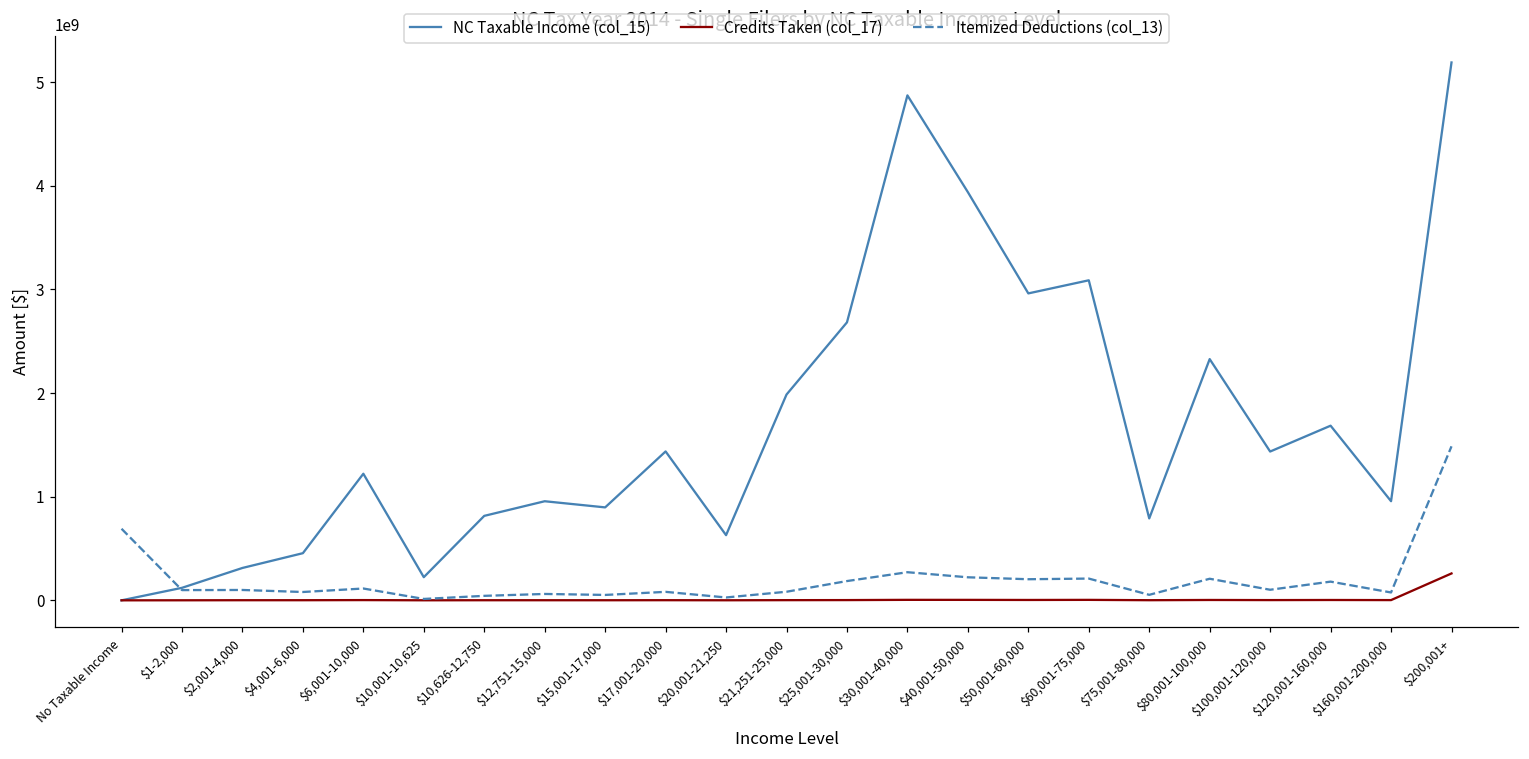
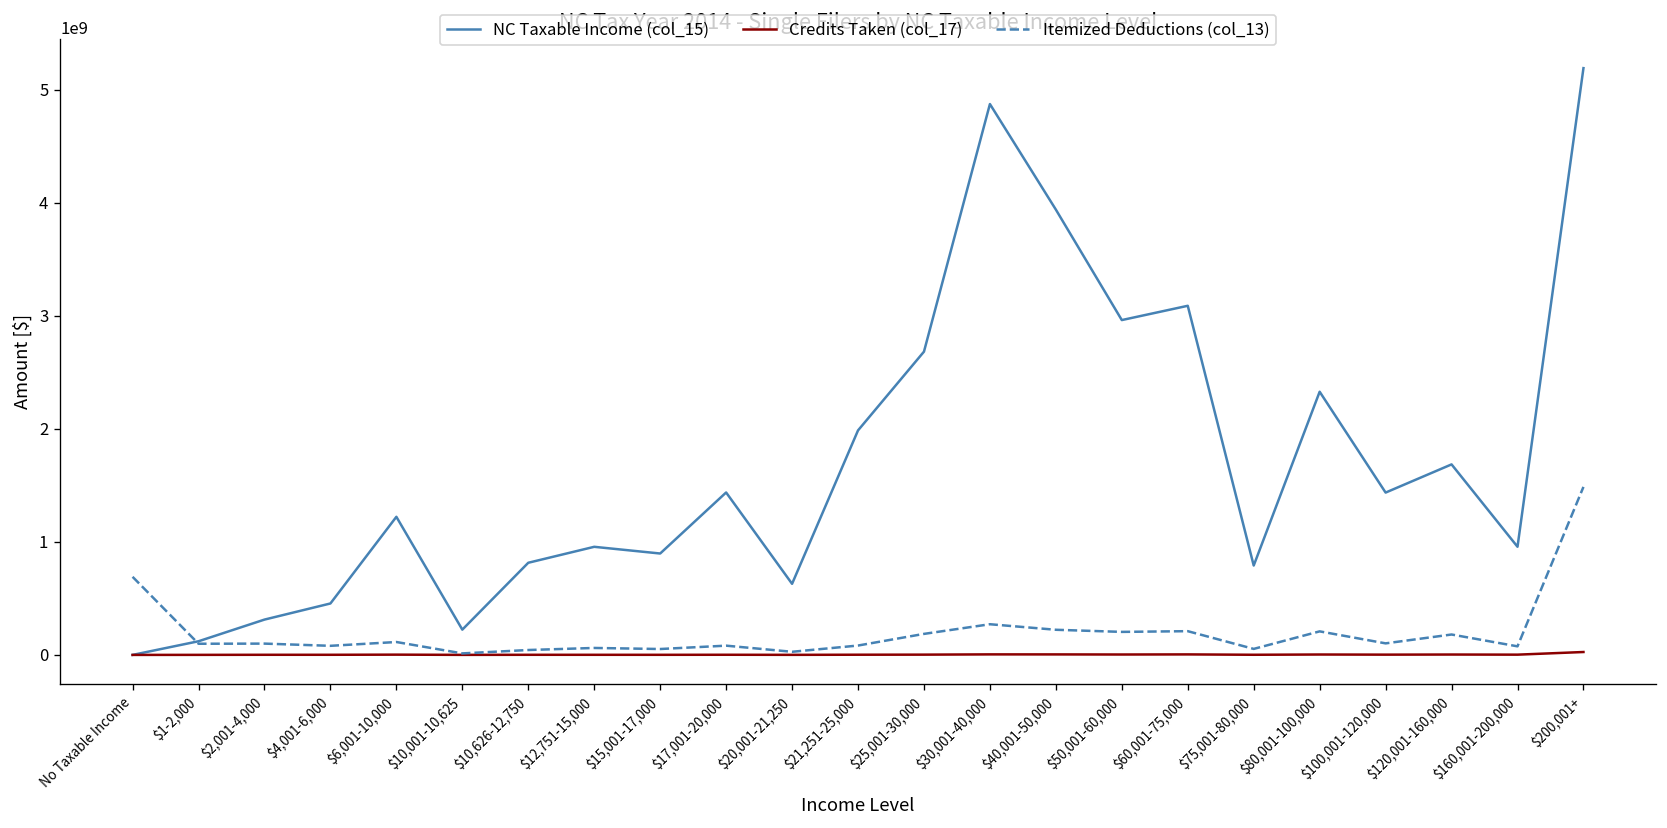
  {
    "Credits Taken (col_17)": {
      "$1-2,000": 0,
      "$2,001-4,000": 0,
      "$4,001-6,000": 0,
      "$6,001-10,000": 0,
      "$10,626-12,750": 0,
      "$12,751-15,000": 0,
      "$15,001-17,000": 0,
      "$17,001-20,000": 0,
      "$21,251-25,000": 0,
      "$25,001-30,000": 0,
      "$30,001-40,000": 0,
      "$40,001-50,000": 0,
      "$50,001-60,000": 0,
      "$60,001-75,000": 0,
      "$75,001-80,000": 0,
      "$80,001-100,000": 0,
      "$100,001-120,000": 0,
      "$120,001-160,000": 0,
      "$160,001-200,000": 0,
-     "$200,001+": 300000000
+     "$200,001+": 0
    }
  }
